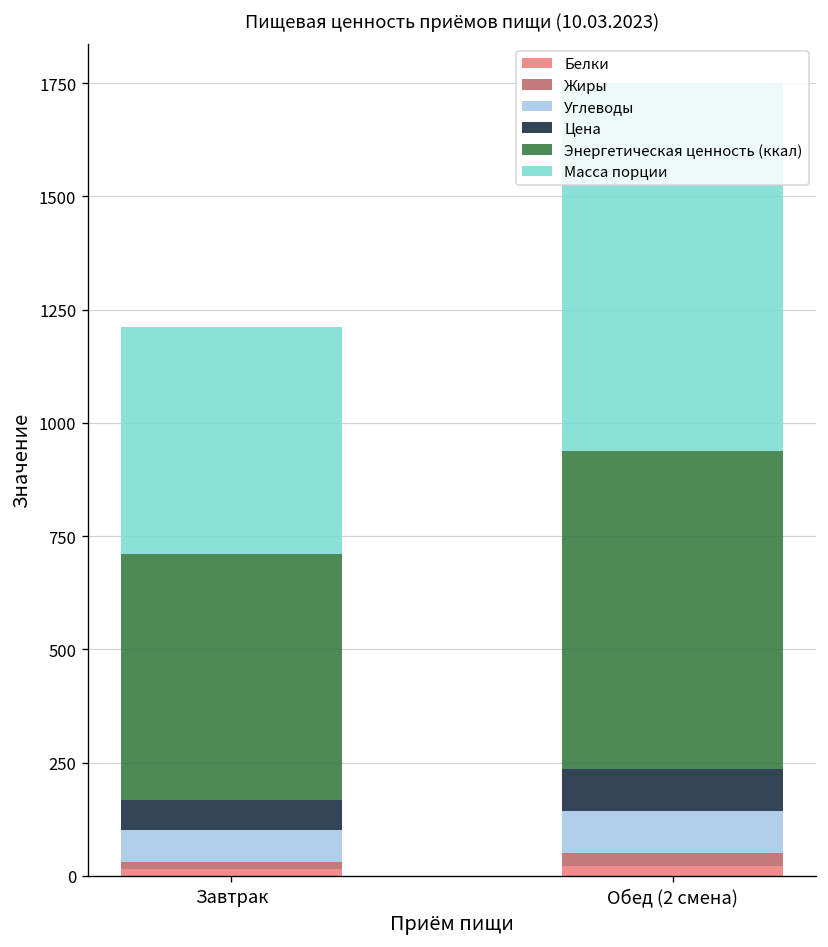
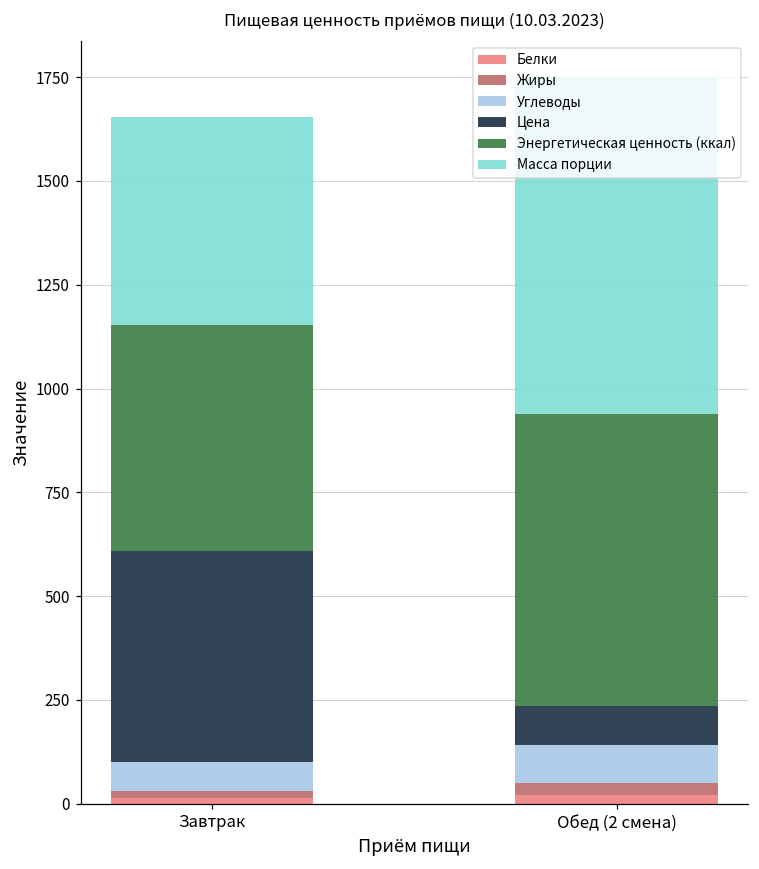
  {
    "Цена": {
-     "Завтрак": 70,
+     "Завтрак": 510,
      "Обед (2 смена)": 90
    },
    "Энергетическая ценность (ккал)": {
      "Завтрак": 540,
      "Обед (2 смена)": 700
    }
  }
